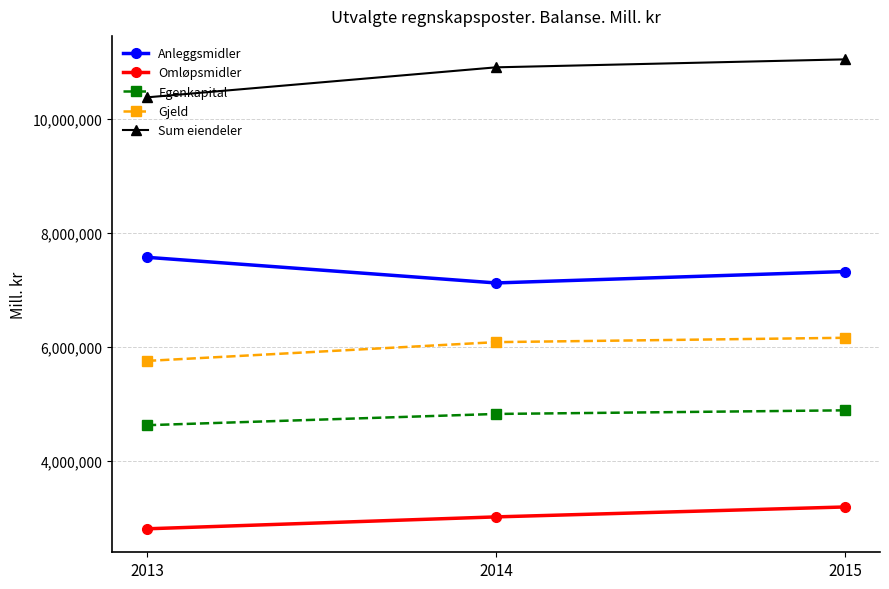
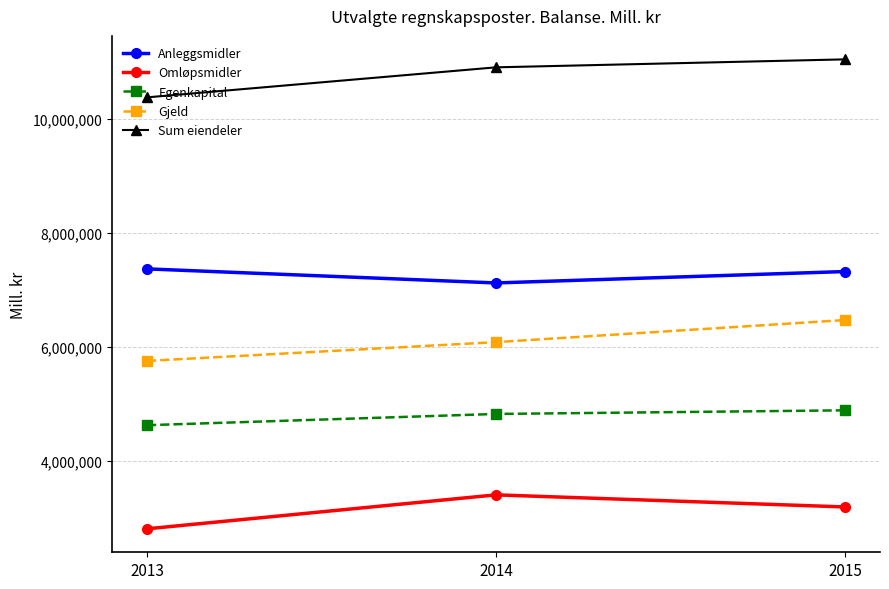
  {
    "Anleggsmidler": {
-     "2013": "7,600,000",
+     "2013": "7,400,000",
      "2014": "7,100,000",
      "2015": "7,300,000"
    },
    "Omløpsmidler": {
      "2013": "2,800,000",
-     "2014": "3,000,000",
+     "2014": "3,400,000",
      "2015": "3,200,000"
    },
    "Egenkapital": {
      "2013": "4,600,000",
      "2014": "4,800,000",
      "2015": "4,900,000"
    },
    "Gjeld": {
      "2013": "5,800,000",
      "2014": "6,100,000",
-     "2015": "6,200,000"
+     "2015": "6,500,000"
    },
    "Sum eiendeler": {
      "2013": "10,400,000",
      "2014": "10,900,000",
      "2015": "11,000,000"
    }
  }
